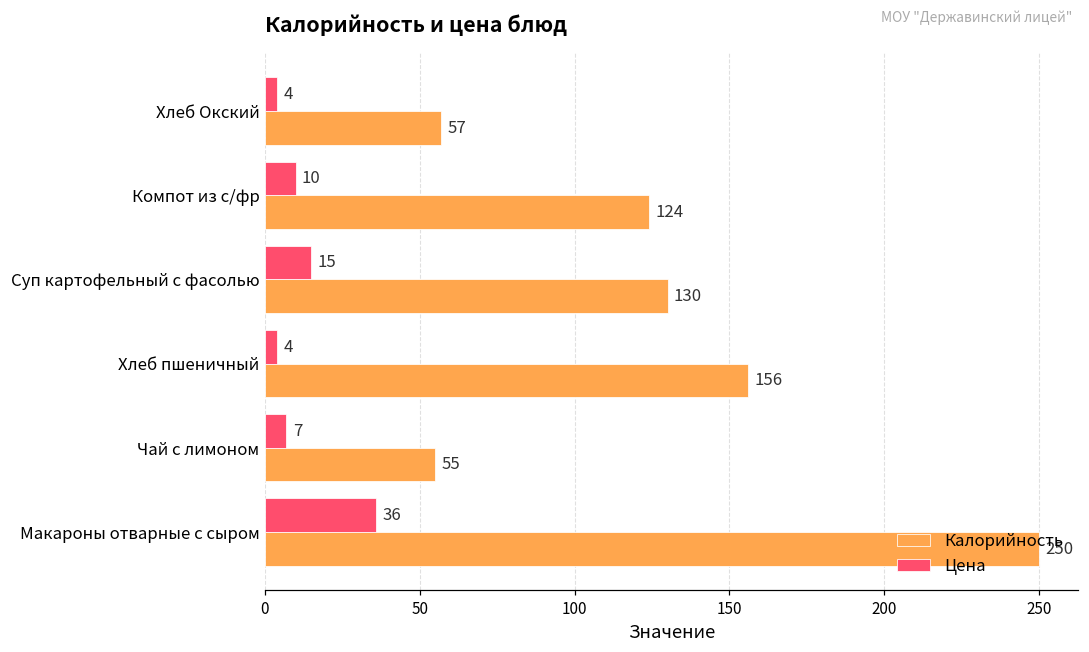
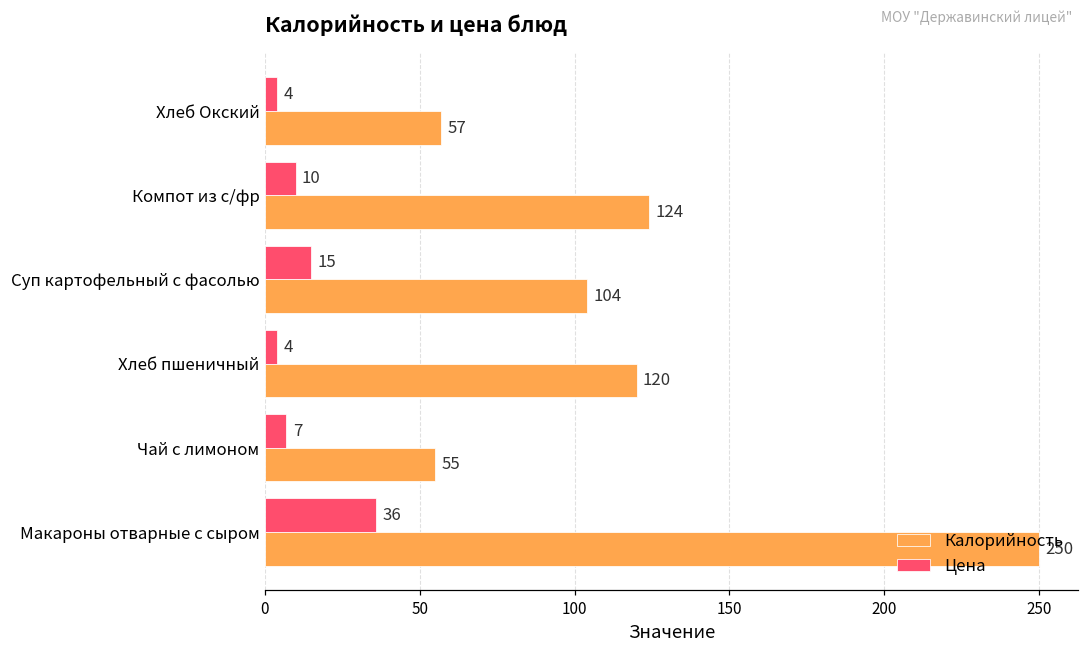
  {
    "Калорийность": {
      "Хлеб Окский": 57,
      "Компот из с/фр": 124,
-     "Суп картофельный с фасолью": 130,
-     "Хлеб пшеничный": 156,
+     "Суп картофельный с фасолью": 104,
+     "Хлеб пшеничный": 120,
      "Чай с лимоном": 55,
      "Макароны отварные с сыром": 250
    },
    "Цена": {
      "Хлеб Окский": 4,
      "Компот из с/фр": 10,
      "Суп картофельный с фасолью": 15,
      "Хлеб пшеничный": 4,
      "Чай с лимоном": 7,
      "Макароны отварные с сыром": 36
    }
  }
